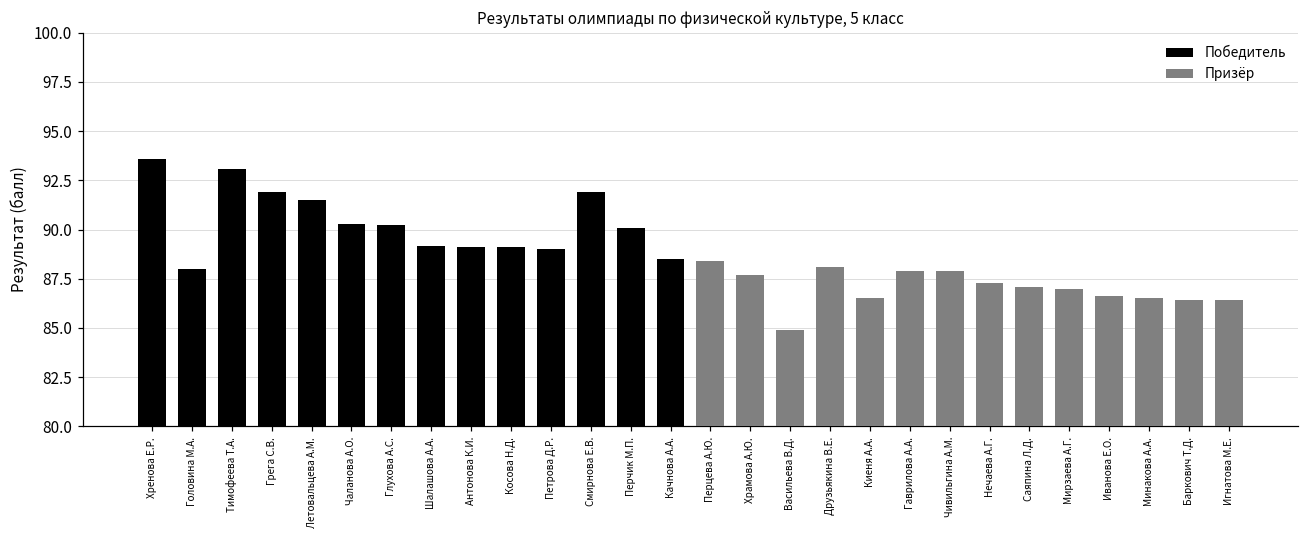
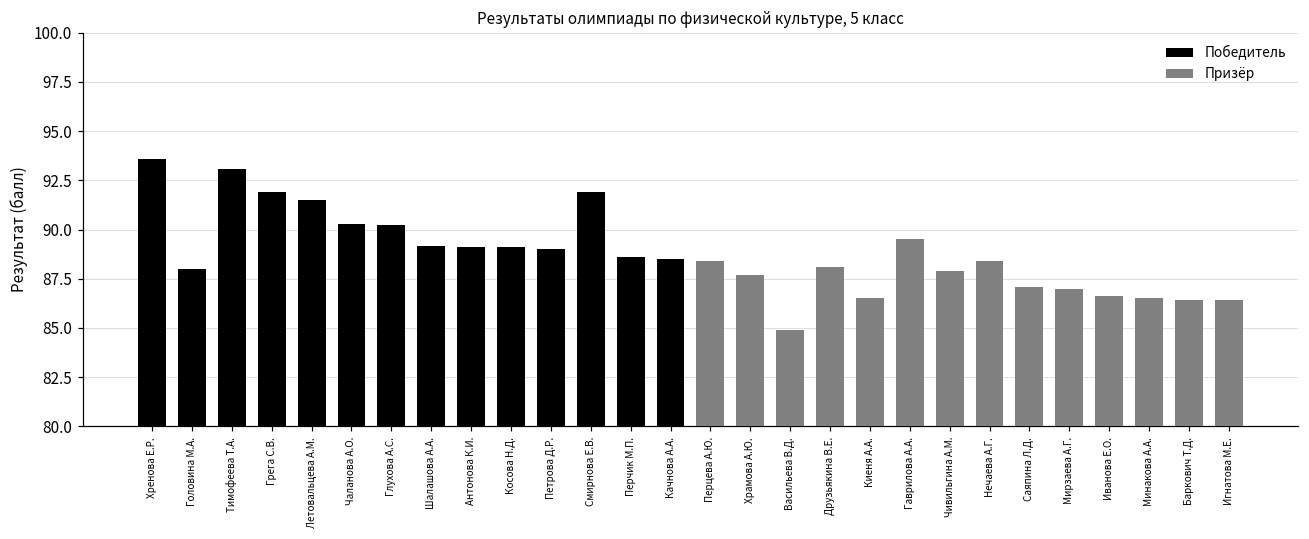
  {
    "Победитель": {
      "Хренова Е.Р.": 93.6,
      "Головина М.А.": 88.0,
      "Тимофеева Т.А.": 93.1,
      "Грега С.В.": 91.9,
      "Летовальцева А.М.": 91.5,
      "Чаланова А.О.": 90.3,
      "Глухова А.С.": 90.2,
      "Шалашова А.А.": 89.2,
      "Антонова К.И.": 89.1,
      "Косова Н.Д.": 89.1,
      "Петрова Д.Р.": 89.0,
      "Смирнова Е.В.": 91.9,
-     "Перчик М.П.": 90.1,
+     "Перчик М.П.": 88.6,
      "Качнова А.А.": 88.5
    },
    "Призёр": {
      "Перцева А.Ю.": 88.4,
      "Храмова А.Ю.": 87.7,
      "Васильева В.Д.": 84.9,
      "Друзьякина В.Е.": 88.1,
      "Киеня А.А.": 86.5,
-     "Гаврилова А.А.": 87.9,
+     "Гаврилова А.А.": 89.5,
      "Чивильгина А.М.": 87.9,
-     "Нечаева А.Г.": 87.3,
+     "Нечаева А.Г.": 88.4,
      "Саяпина Л.Д.": 87.1,
      "Мирзаева А.Г.": 87.0,
      "Иванова Е.О.": 86.6,
      "Минакова А.А.": 86.5,
      "Баркович Т.Д.": 86.4,
      "Игнатова М.Е.": 86.4
    }
  }
